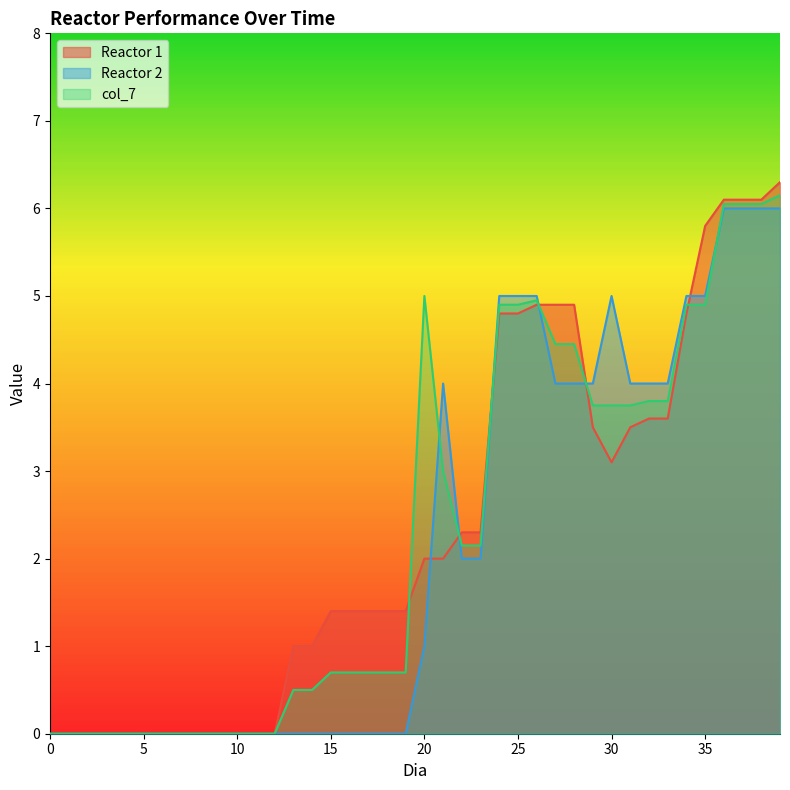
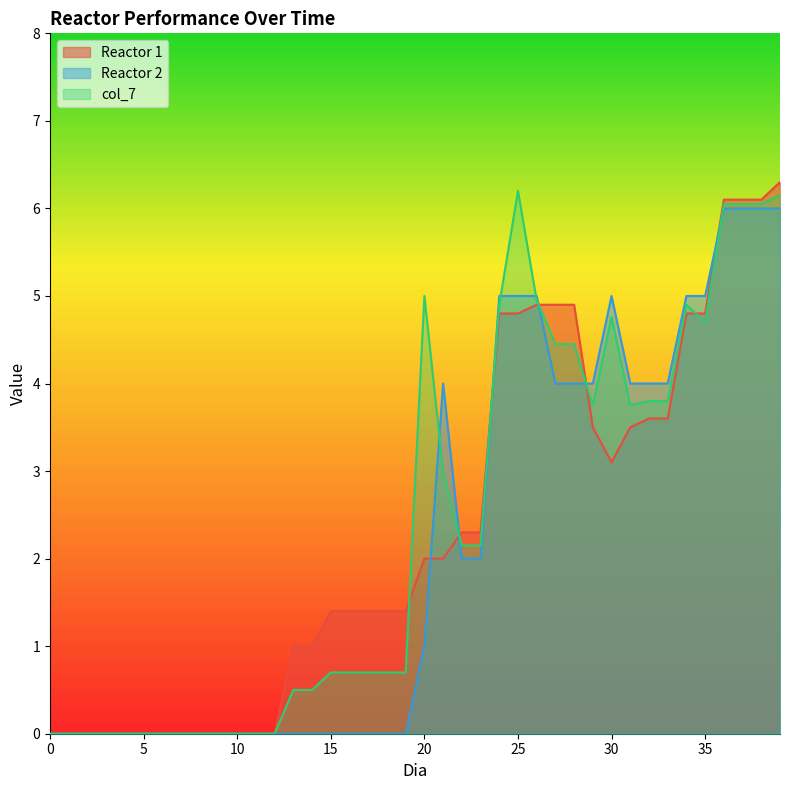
  {
    "Reactor 1": {
      "15": 1.4,
      "20": 2.0,
      "25": 4.8,
      "30": 3.1,
-     "35": 5.8
+     "35": 4.8
    },
    "Reactor 2": {
      "15": 0.0,
      "20": 1.0,
      "25": 5.0,
      "30": 5.0,
      "35": 5.0
    },
    "col_7": {
      "15": 0.7,
      "20": 5.0,
-     "25": 4.9,
-     "30": 3.8,
-     "35": 4.9
+     "25": 6.2,
+     "30": 4.8,
+     "35": 4.7
    }
  }
